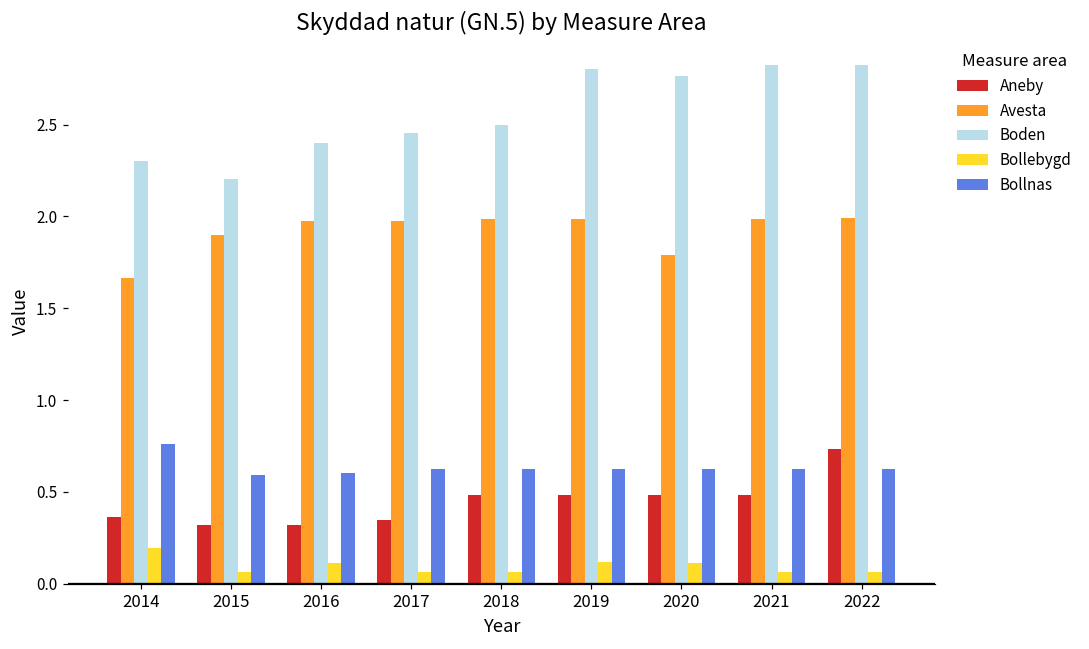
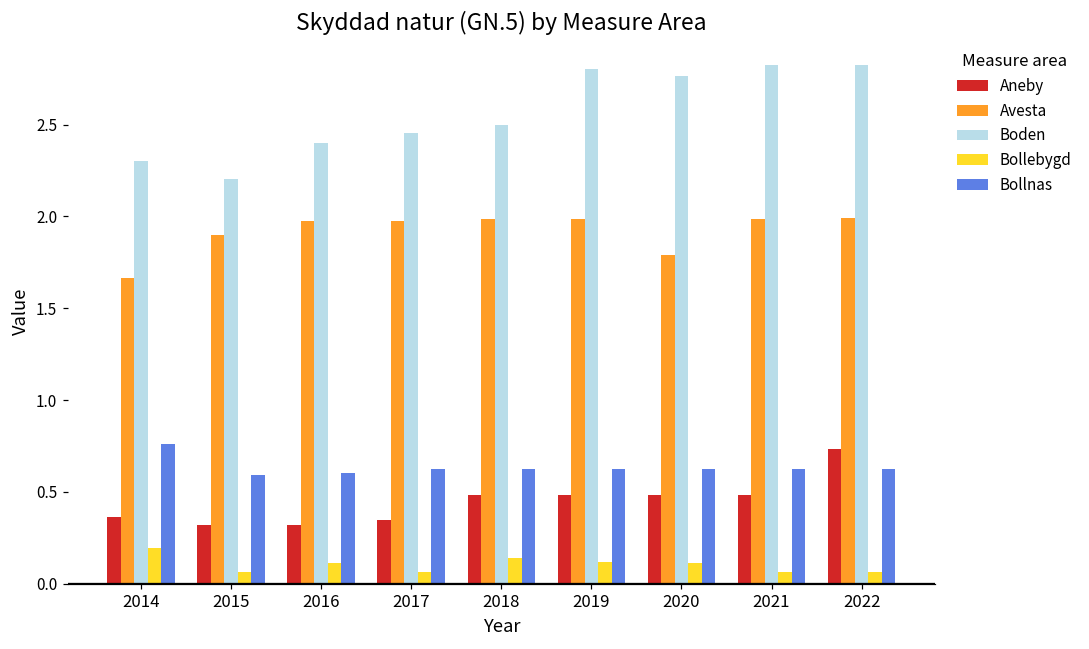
  {
    "Aneby": {
      "2014": 0.36,
      "2015": 0.32,
      "2016": 0.32,
      "2017": 0.34,
      "2018": 0.48,
      "2019": 0.48,
      "2020": 0.48,
      "2021": 0.48,
      "2022": 0.73
    },
    "Avesta": {
      "2014": 1.66,
      "2015": 1.90,
      "2016": 1.98,
      "2017": 1.98,
      "2018": 1.99,
      "2019": 1.99,
      "2020": 1.79,
      "2021": 1.99,
      "2022": 1.99
    },
    "Boden": {
      "2014": 2.30,
      "2015": 2.20,
      "2016": 2.40,
      "2017": 2.45,
      "2018": 2.50,
      "2019": 2.80,
      "2020": 2.77,
      "2021": 2.82,
      "2022": 2.82
    },
    "Bollebygd": {
      "2014": 0.19,
      "2015": 0.06,
      "2016": 0.11,
      "2017": 0.06,
-     "2018": 0.06,
+     "2018": 0.14,
      "2019": 0.12,
      "2020": 0.11,
      "2021": 0.06,
      "2022": 0.06
    },
    "Bollnas": {
      "2014": 0.76,
      "2015": 0.59,
      "2016": 0.60,
      "2017": 0.62,
      "2018": 0.62,
      "2019": 0.62,
      "2020": 0.62,
      "2021": 0.62,
      "2022": 0.62
    }
  }
